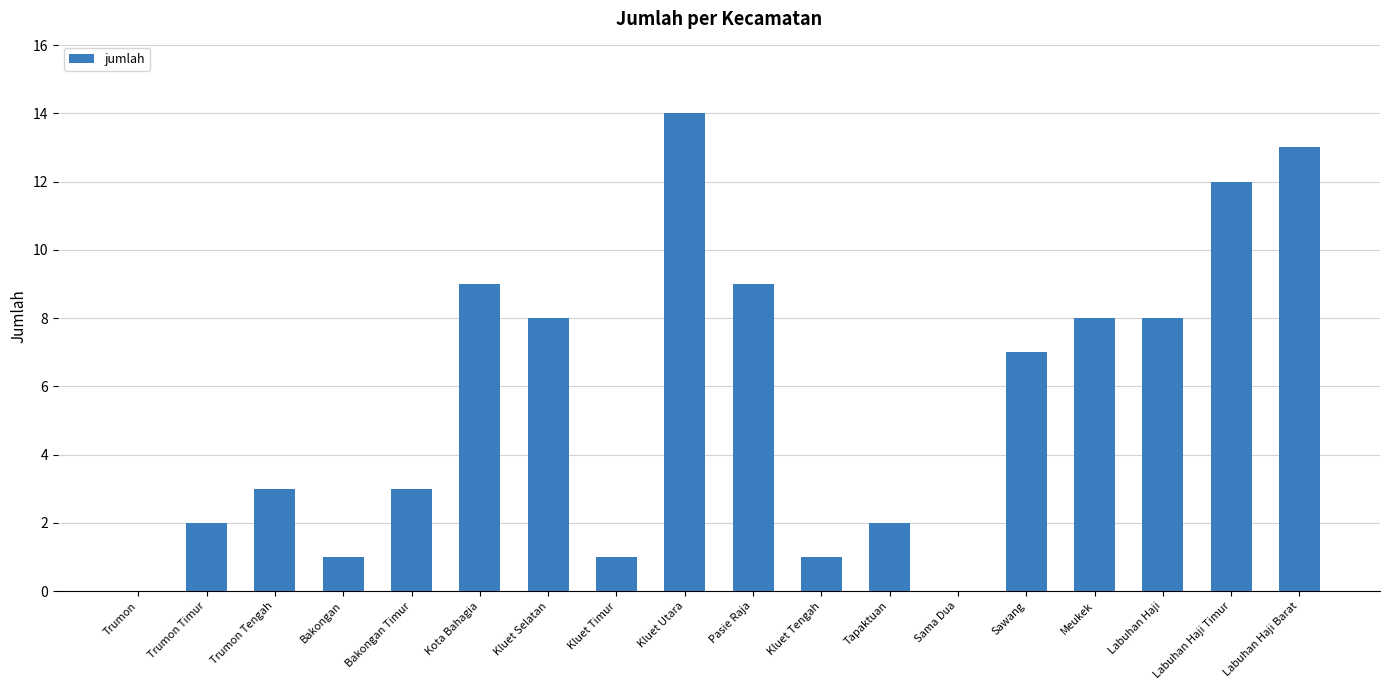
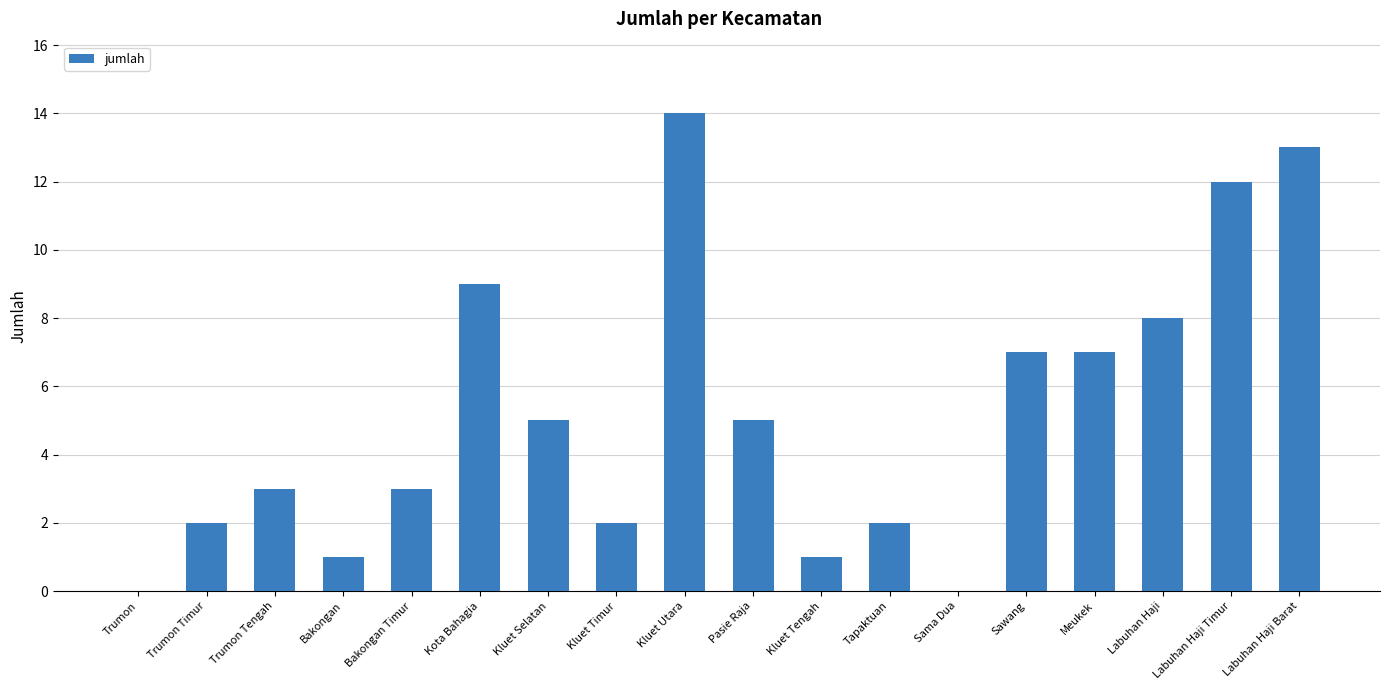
  {
    "Trumon": 0,
    "Trumon Timur": 2,
    "Trumon Tengah": 3,
    "Bakongan": 1,
    "Bakongan Timur": 3,
    "Kota Bahagia": 9,
-   "Kluet Selatan": 8,
-   "Kluet Timur": 1,
+   "Kluet Selatan": 5,
+   "Kluet Timur": 2,
    "Kluet Utara": 14,
-   "Pasie Raja": 9,
+   "Pasie Raja": 5,
    "Kluet Tengah": 1,
    "Tapaktuan": 2,
    "Sama Dua": 0,
    "Sawang": 7,
-   "Meukek": 8,
+   "Meukek": 7,
    "Labuhan Haji": 8,
    "Labuhan Haji Timur": 12,
    "Labuhan Haji Barat": 13
  }
